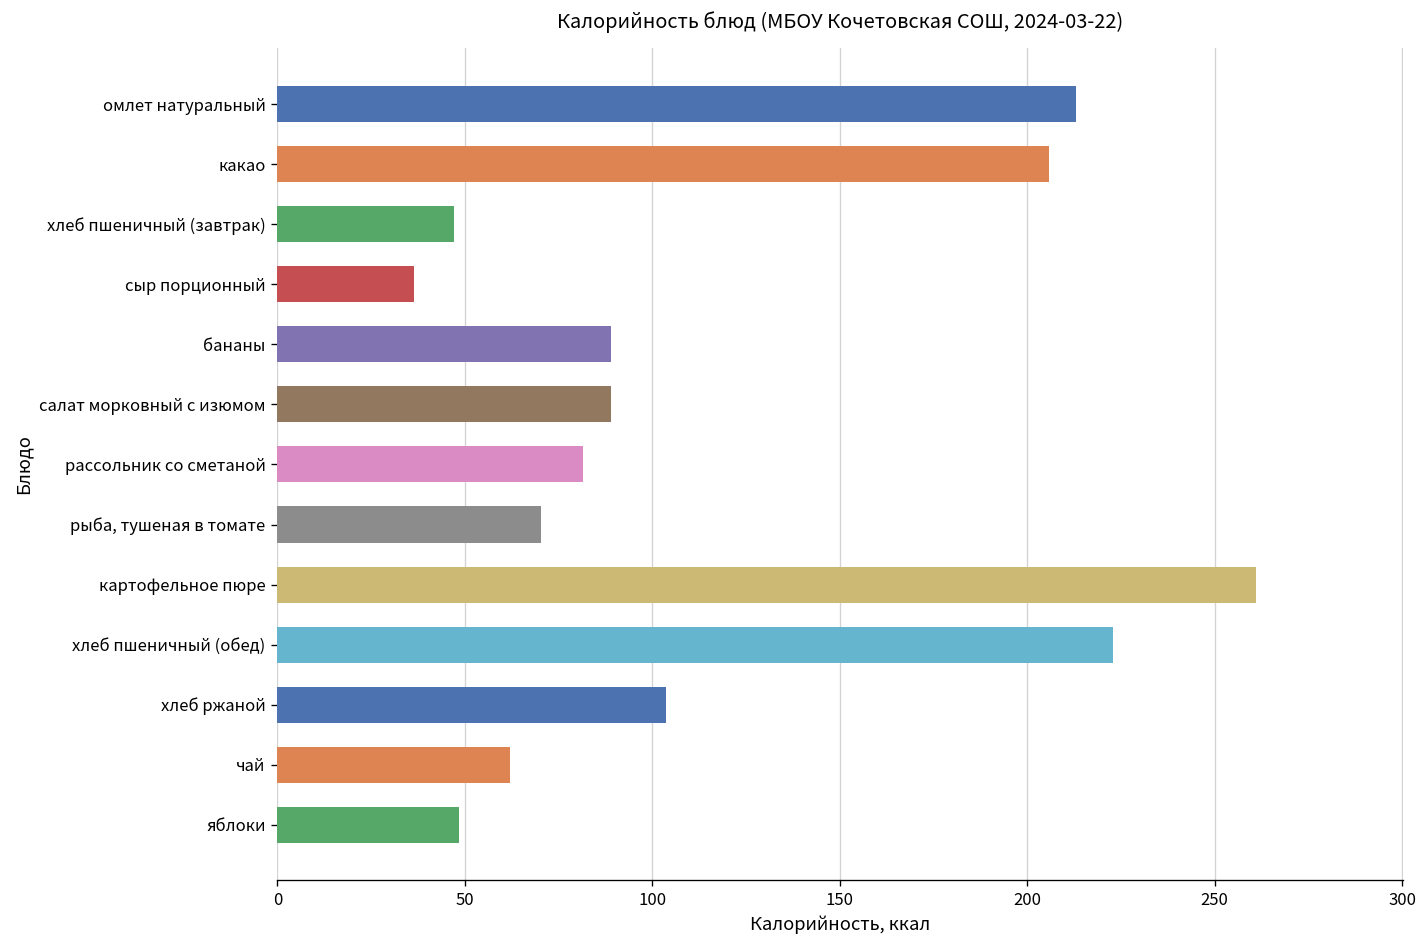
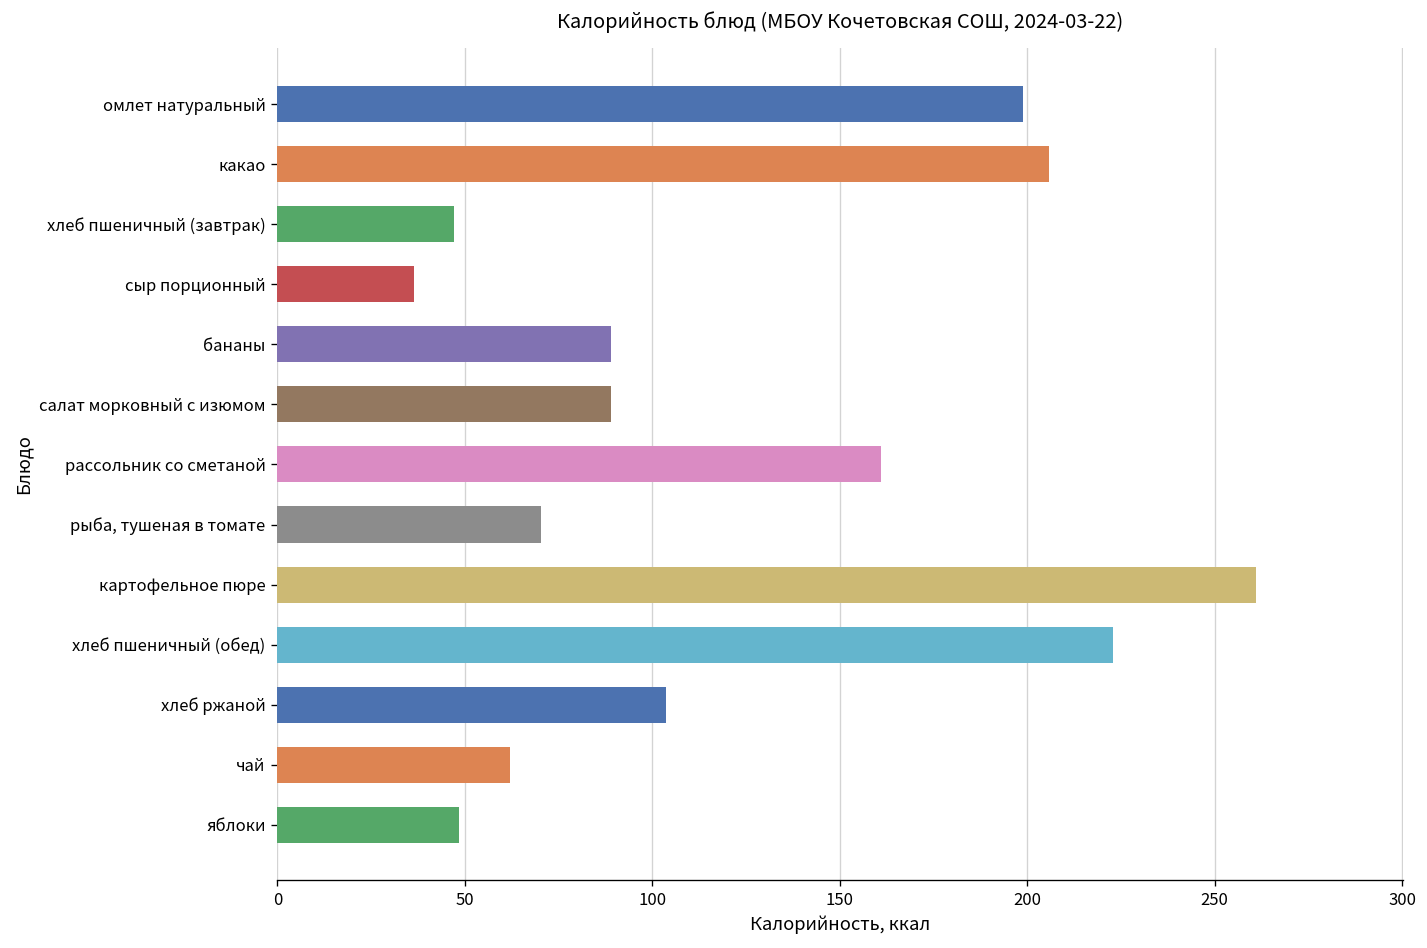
  {
-   "омлет натуральный": 213,
+   "омлет натуральный": 199,
    "какао": 206,
    "хлеб пшеничный (завтрак)": 47,
    "сыр порционный": 36,
    "бананы": 89,
    "салат морковный с изюмом": 89,
-   "рассольник со сметаной": 82,
+   "рассольник со сметаной": 161,
    "рыба, тушеная в томате": 70,
    "картофельное пюре": 261,
    "хлеб пшеничный (обед)": 223,
    "хлеб ржаной": 104,
    "чай": 62,
    "яблоки": 48
  }
